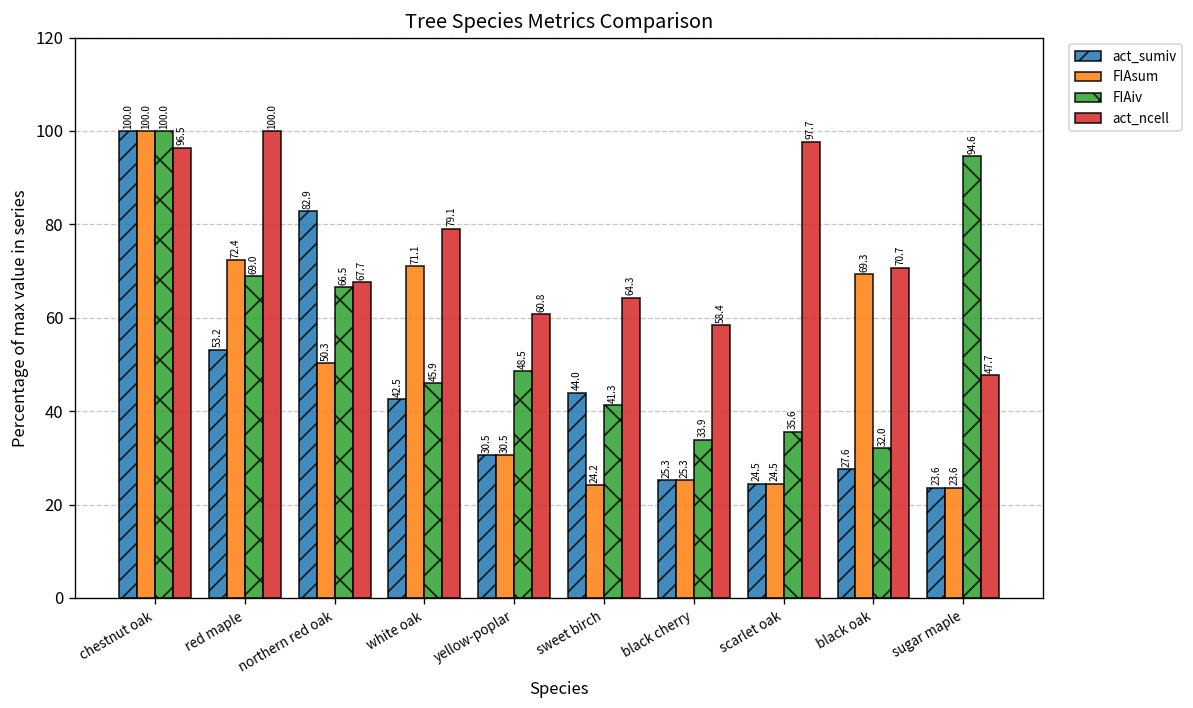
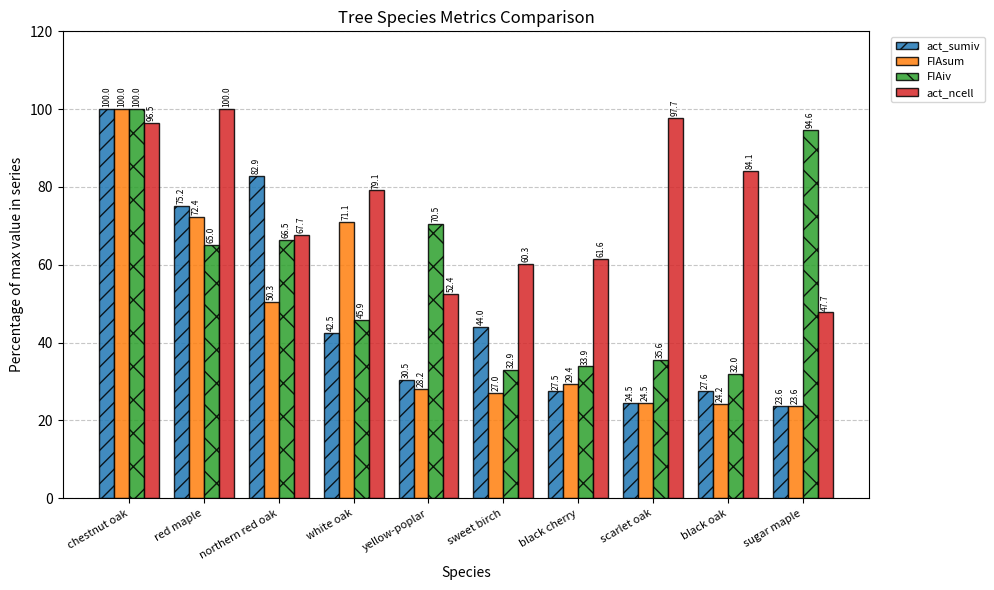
  {
    "act_sumiv": {
      "chestnut oak": 100.0,
-     "red maple": 53.2,
+     "red maple": 75.2,
      "northern red oak": 82.9,
      "white oak": 42.5,
      "yellow-poplar": 30.5,
      "sweet birch": 44.0,
-     "black cherry": 25.3,
+     "black cherry": 27.5,
      "scarlet oak": 24.5,
      "black oak": 27.6,
      "sugar maple": 23.6
    },
    "FIAsum": {
      "chestnut oak": 100.0,
      "red maple": 72.4,
      "northern red oak": 50.3,
      "white oak": 71.1,
-     "yellow-poplar": 30.5,
-     "sweet birch": 24.2,
-     "black cherry": 25.3,
+     "yellow-poplar": 28.2,
+     "sweet birch": 27.0,
+     "black cherry": 29.4,
      "scarlet oak": 24.5,
-     "black oak": 69.3,
+     "black oak": 24.2,
      "sugar maple": 23.6
    },
    "FIAiv": {
      "chestnut oak": 100.0,
-     "red maple": 69.0,
+     "red maple": 65.0,
      "northern red oak": 66.5,
      "white oak": 45.9,
-     "yellow-poplar": 48.5,
-     "sweet birch": 41.3,
+     "yellow-poplar": 70.5,
+     "sweet birch": 32.9,
      "black cherry": 33.9,
      "scarlet oak": 35.6,
      "black oak": 32.0,
      "sugar maple": 94.6
    },
    "act_ncell": {
      "chestnut oak": 96.5,
      "red maple": 100.0,
      "northern red oak": 67.7,
      "white oak": 79.1,
-     "yellow-poplar": 60.8,
-     "sweet birch": 64.3,
-     "black cherry": 58.4,
+     "yellow-poplar": 52.4,
+     "sweet birch": 60.3,
+     "black cherry": 61.6,
      "scarlet oak": 97.7,
-     "black oak": 70.7,
+     "black oak": 84.1,
      "sugar maple": 47.7
    }
  }
